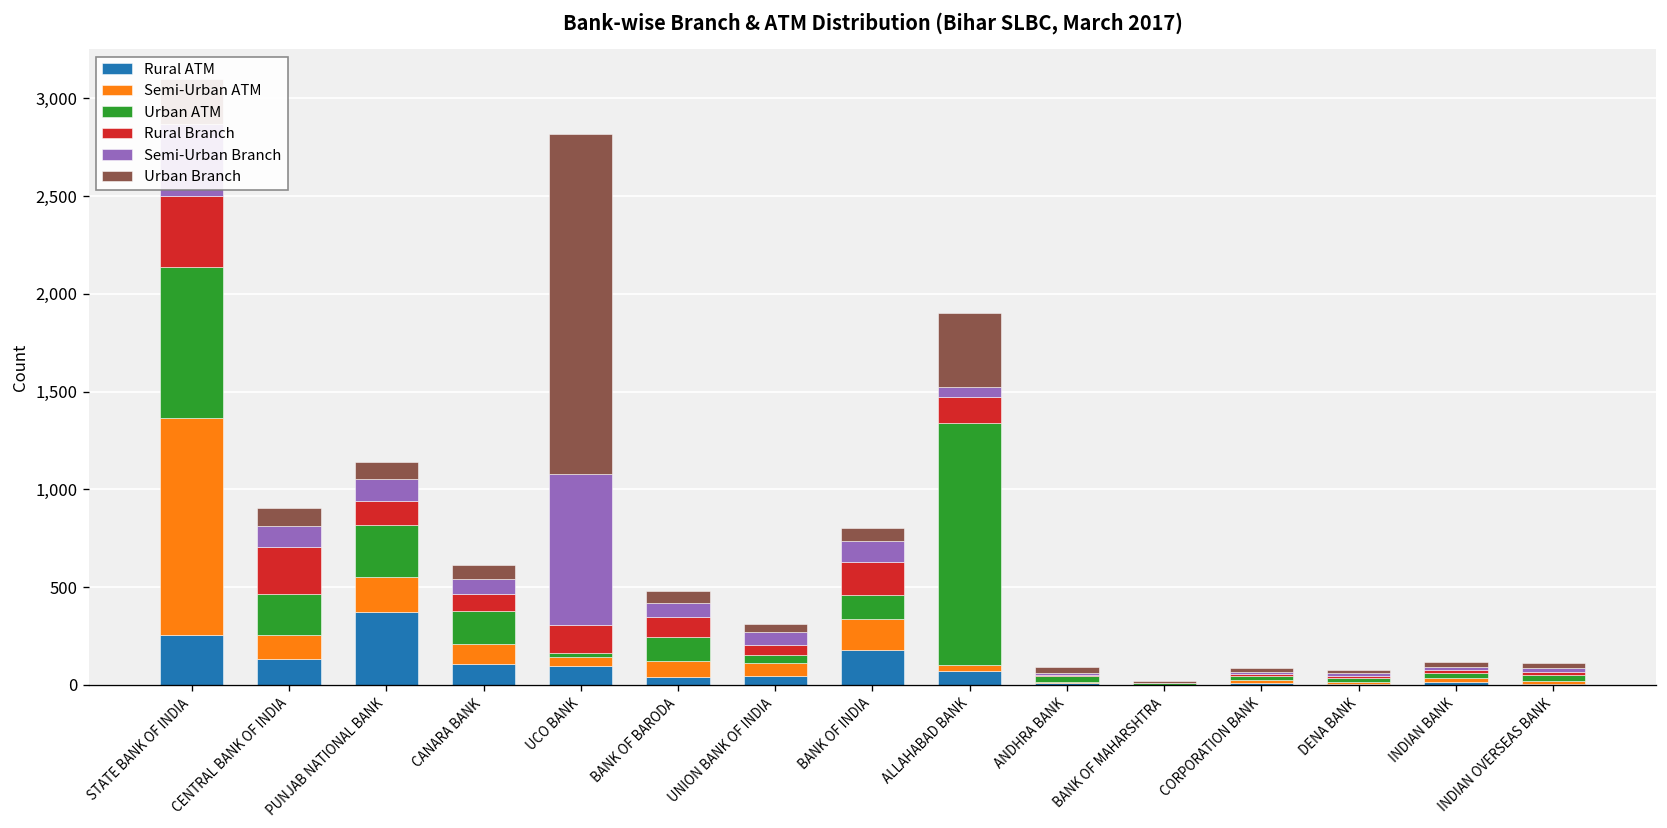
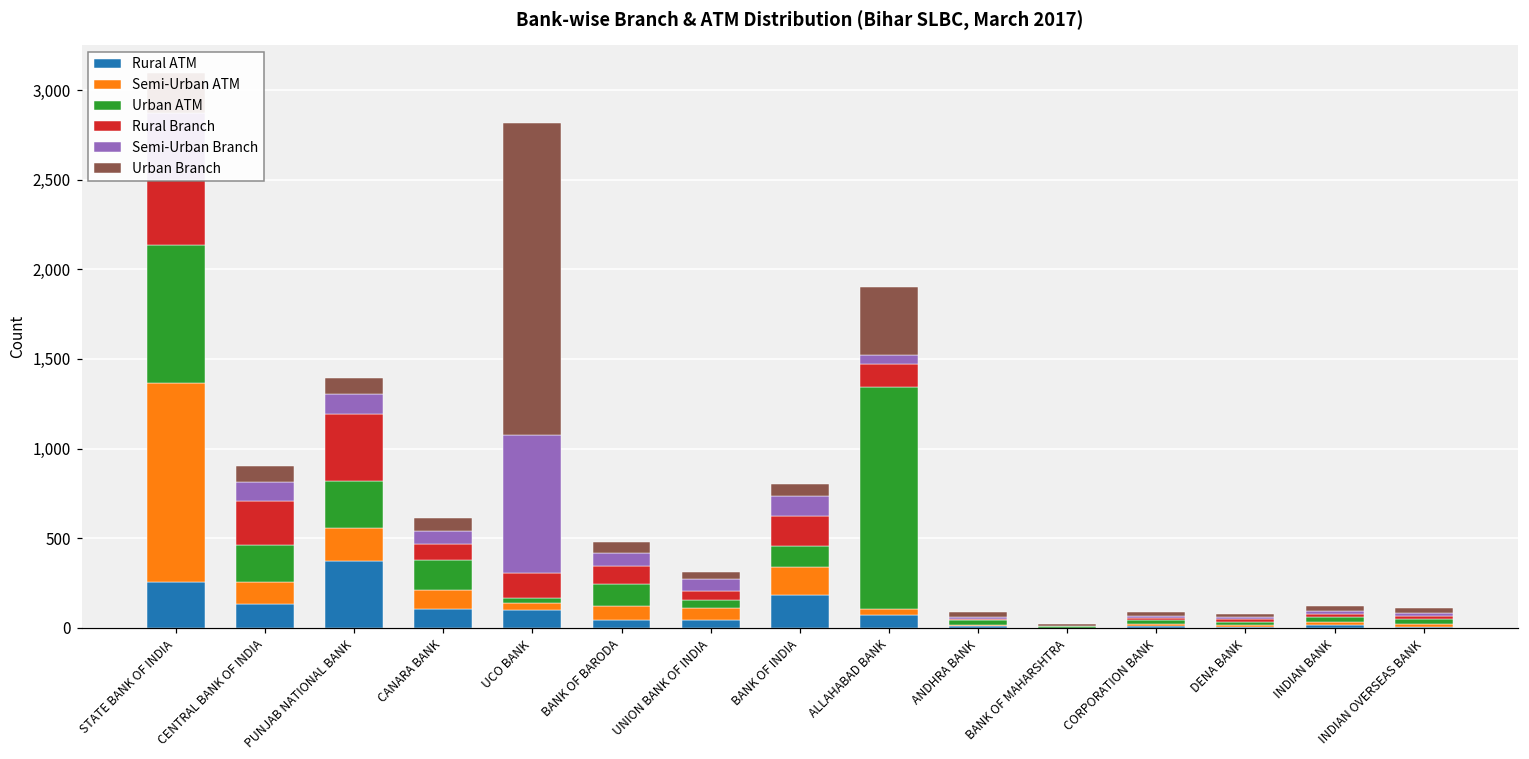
  {
    "Rural ATM": {
      "STATE BANK OF INDIA": "260",
      "CENTRAL BANK OF INDIA": "130",
      "PUNJAB NATIONAL BANK": "370",
      "CANARA BANK": "110",
      "UCO BANK": "100",
      "BANK OF BARODA": "40",
      "UNION BANK OF INDIA": "40",
      "BANK OF INDIA": "180",
      "ALLAHABAD BANK": "70",
      "BANK OF MAHARSHTRA": "0"
    },
    "Semi-Urban ATM": {
      "STATE BANK OF INDIA": "1,110",
      "CENTRAL BANK OF INDIA": "120",
      "PUNJAB NATIONAL BANK": "180",
      "CANARA BANK": "110",
      "UCO BANK": "40",
      "BANK OF BARODA": "80",
      "UNION BANK OF INDIA": "70",
      "BANK OF INDIA": "160",
      "ALLAHABAD BANK": "30",
      "BANK OF MAHARSHTRA": "0",
      "INDIAN BANK": "20",
      "INDIAN OVERSEAS BANK": "20"
    },
    "Urban ATM": {
      "STATE BANK OF INDIA": "770",
      "CENTRAL BANK OF INDIA": "210",
      "PUNJAB NATIONAL BANK": "270",
      "CANARA BANK": "170",
      "UCO BANK": "30",
      "BANK OF BARODA": "120",
      "UNION BANK OF INDIA": "40",
      "BANK OF INDIA": "120",
      "ALLAHABAD BANK": "1,240",
      "ANDHRA BANK": "30",
      "CORPORATION BANK": "20",
      "DENA BANK": "20",
      "INDIAN BANK": "20",
      "INDIAN OVERSEAS BANK": "30"
    },
    "Rural Branch": {
      "CENTRAL BANK OF INDIA": "240",
-     "PUNJAB NATIONAL BANK": "120",
+     "PUNJAB NATIONAL BANK": "370",
      "CANARA BANK": "90",
      "UCO BANK": "140",
      "BANK OF BARODA": "100",
      "UNION BANK OF INDIA": "50",
      "BANK OF INDIA": "170",
      "ALLAHABAD BANK": "130",
      "BANK OF MAHARSHTRA": "0",
      "INDIAN BANK": "20"
    },
    "Semi-Urban Branch": {
      "CENTRAL BANK OF INDIA": "110",
      "PUNJAB NATIONAL BANK": "110",
      "CANARA BANK": "70",
      "UCO BANK": "770",
      "BANK OF BARODA": "70",
      "UNION BANK OF INDIA": "70",
      "BANK OF INDIA": "110",
      "ALLAHABAD BANK": "50",
      "INDIAN BANK": "20",
      "INDIAN OVERSEAS BANK": "20"
    },
    "Urban Branch": {
      "CENTRAL BANK OF INDIA": "90",
      "PUNJAB NATIONAL BANK": "90",
      "CANARA BANK": "80",
      "UCO BANK": "1,740",
      "BANK OF BARODA": "60",
      "UNION BANK OF INDIA": "40",
      "BANK OF INDIA": "70",
      "ALLAHABAD BANK": "380",
      "ANDHRA BANK": "30",
      "CORPORATION BANK": "20",
      "DENA BANK": "20",
      "INDIAN BANK": "30",
      "INDIAN OVERSEAS BANK": "30"
    }
  }
